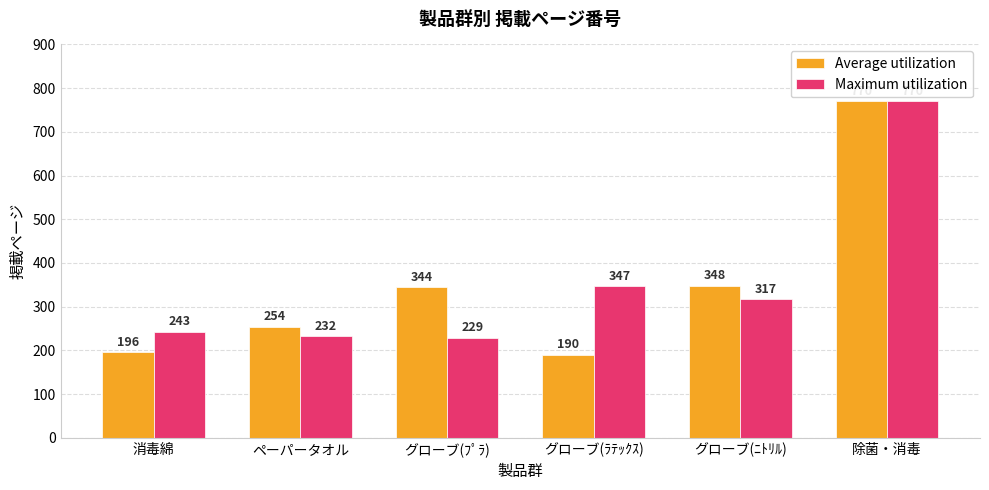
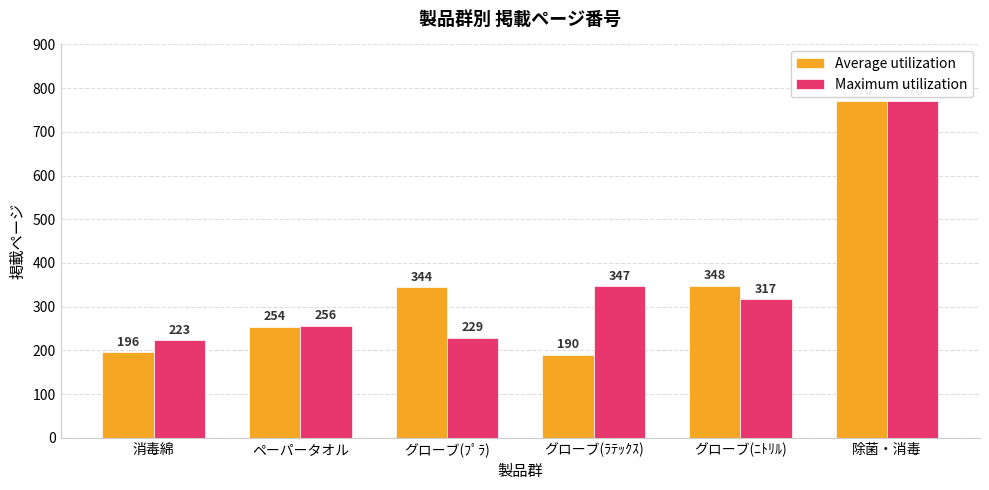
  {
    "Average utilization": {
      "消毒綿": 196,
      "ペーパータオル": 254,
      "グローブ(ﾌﾟﾗ)": 344,
      "グローブ(ﾗﾃｯｸｽ)": 190,
      "グローブ(ﾆﾄﾘﾙ)": 348
    },
    "Maximum utilization": {
-     "消毒綿": 243,
-     "ペーパータオル": 232,
+     "消毒綿": 223,
+     "ペーパータオル": 256,
      "グローブ(ﾌﾟﾗ)": 229,
      "グローブ(ﾗﾃｯｸｽ)": 347,
      "グローブ(ﾆﾄﾘﾙ)": 317
    }
  }
